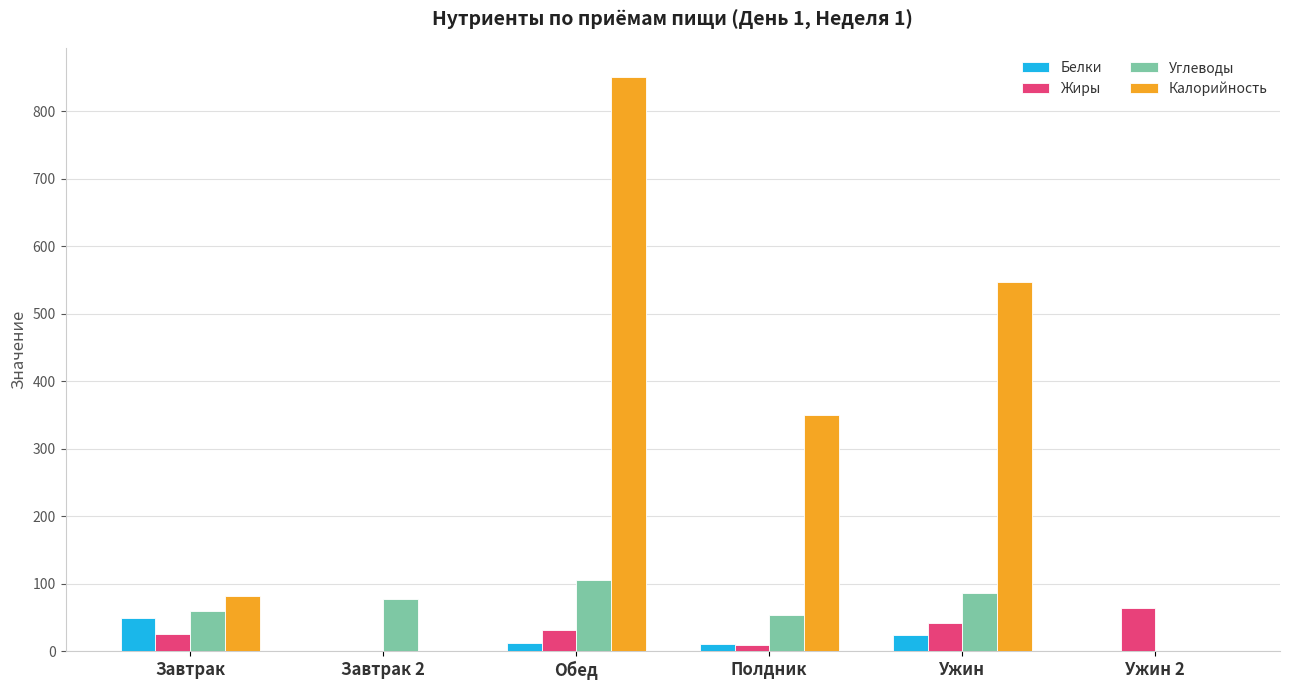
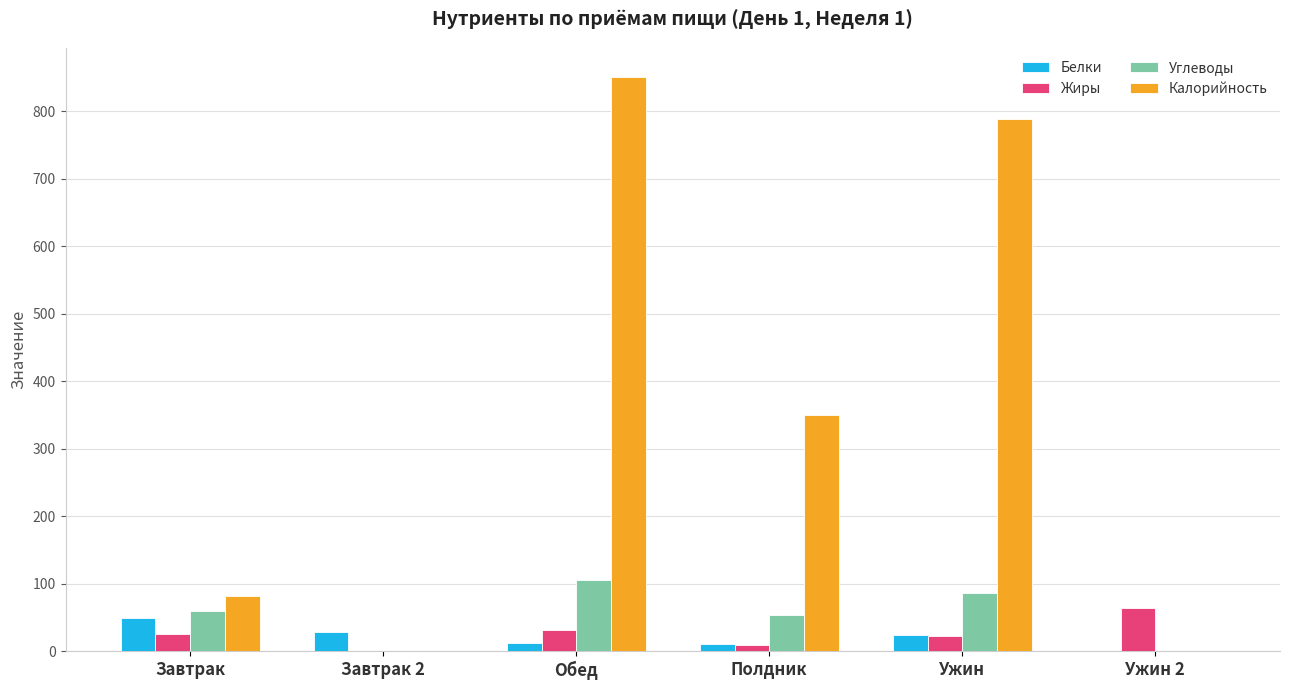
  {
    "Белки": {
      "Завтрак": 50,
-     "Завтрак 2": 0,
+     "Завтрак 2": 30,
      "Обед": 10,
      "Полдник": 10,
      "Ужин": 20,
      "Ужин 2": 0
    },
    "Жиры": {
      "Завтрак": 30,
      "Завтрак 2": 0,
      "Обед": 30,
      "Полдник": 10,
-     "Ужин": 40,
+     "Ужин": 20,
      "Ужин 2": 60
    },
    "Углеводы": {
      "Завтрак": 60,
-     "Завтрак 2": 80,
+     "Завтрак 2": 0,
      "Обед": 110,
      "Полдник": 50,
      "Ужин": 90,
      "Ужин 2": 0
    },
    "Калорийность": {
      "Завтрак": 80,
      "Завтрак 2": 0,
      "Обед": 850,
      "Полдник": 350,
-     "Ужин": 550,
+     "Ужин": 790,
      "Ужин 2": 0
    }
  }
